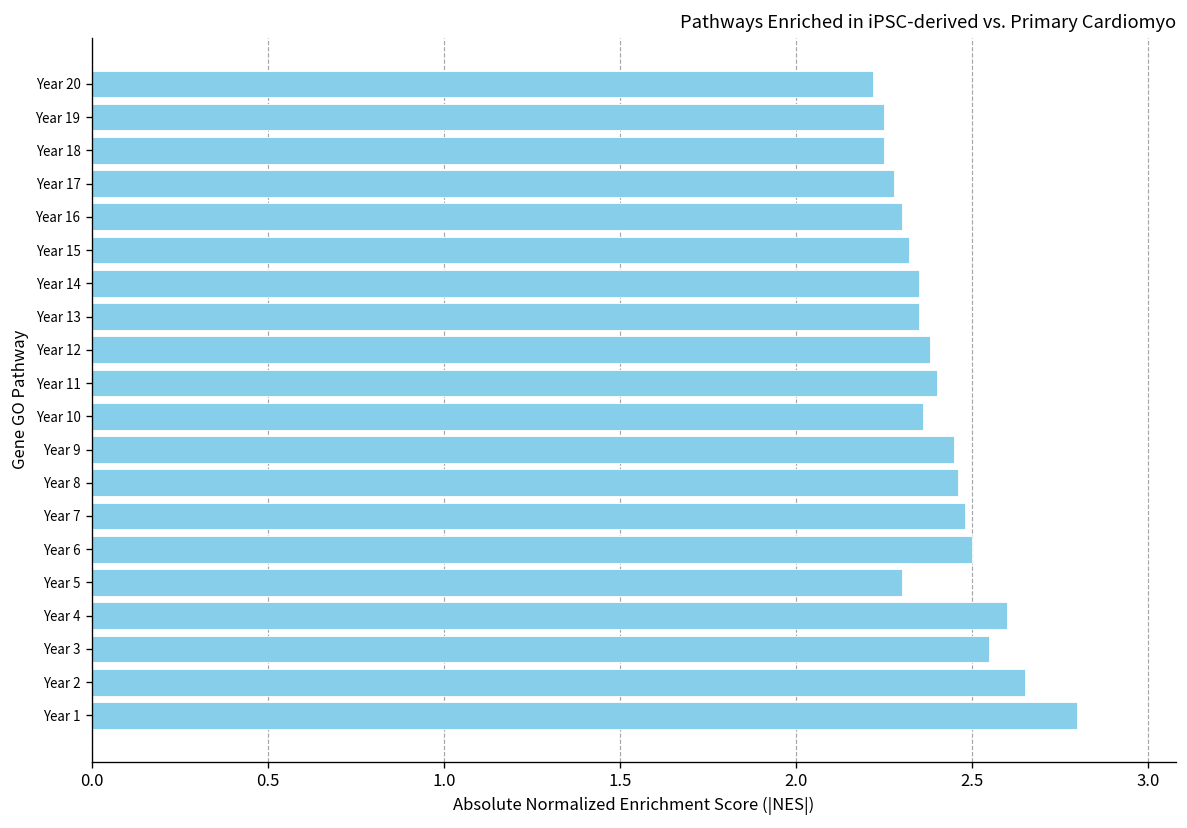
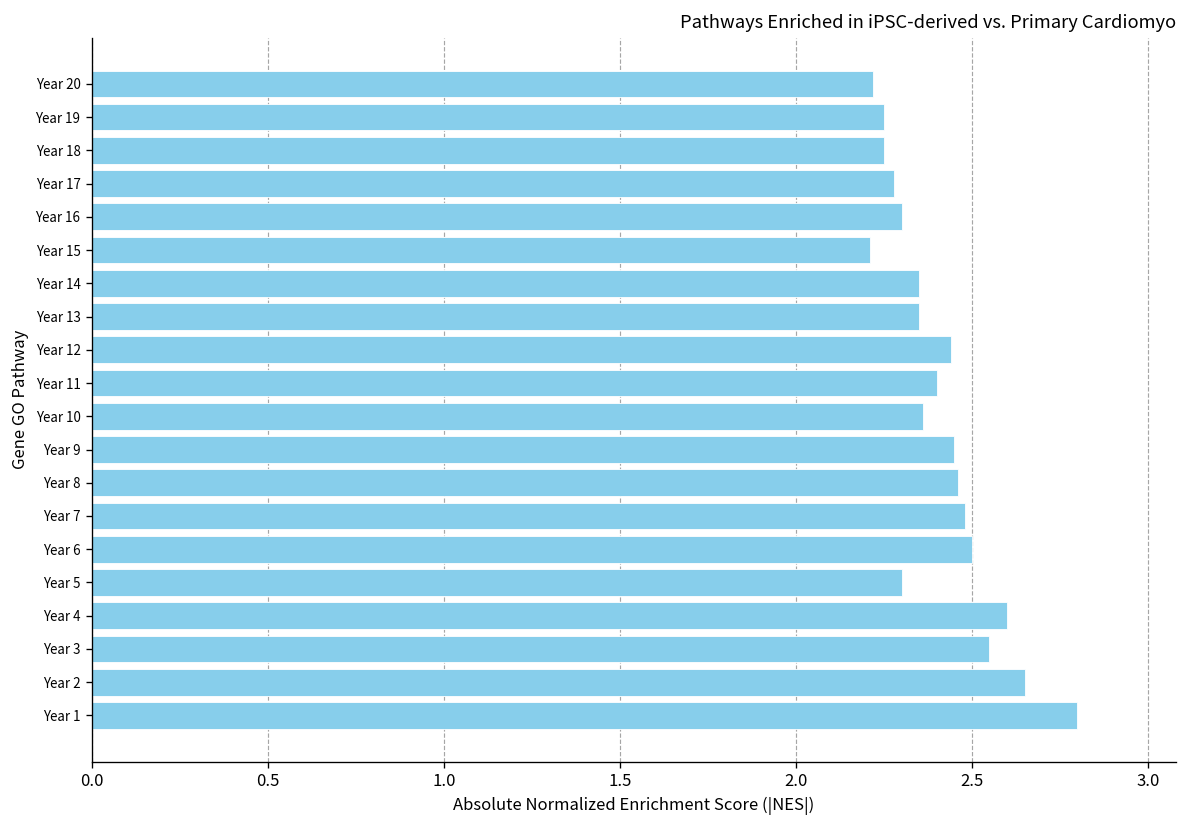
  {
    "Year 20": 2.22,
    "Year 19": 2.25,
    "Year 18": 2.25,
    "Year 17": 2.28,
    "Year 16": 2.30,
-   "Year 15": 2.32,
+   "Year 15": 2.21,
    "Year 14": 2.35,
    "Year 13": 2.35,
-   "Year 12": 2.38,
+   "Year 12": 2.44,
    "Year 11": 2.40,
    "Year 10": 2.36,
    "Year 9": 2.45,
    "Year 8": 2.46,
    "Year 7": 2.48,
    "Year 6": 2.50,
    "Year 5": 2.30,
    "Year 4": 2.60,
    "Year 3": 2.55,
    "Year 2": 2.65,
    "Year 1": 2.80
  }
